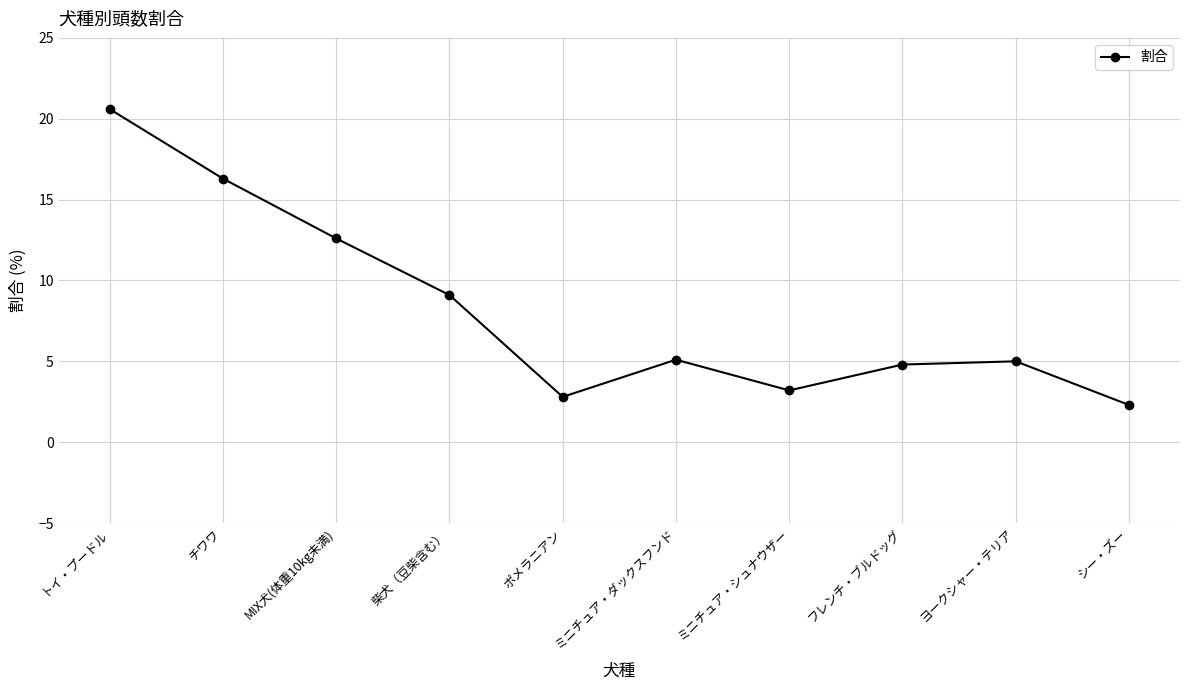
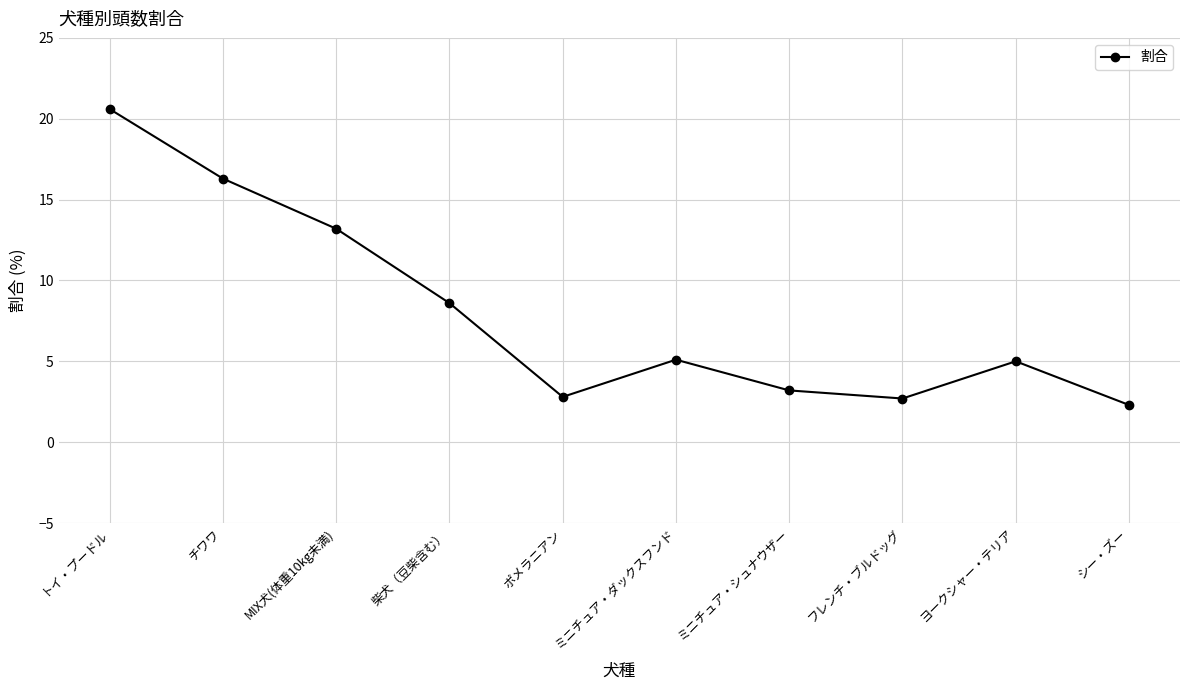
  {
    "トイ・プードル": 20.6,
    "チワワ": 16.3,
-   "MIX犬(体重10kg未満)": 12.6,
-   "柴犬（豆柴含む）": 9.1,
+   "MIX犬(体重10kg未満)": 13.2,
+   "柴犬（豆柴含む）": 8.6,
    "ポメラニアン": 2.8,
    "ミニチュア・ダックスフンド": 5.1,
    "ミニチュア・シュナウザー": 3.2,
-   "フレンチ・ブルドッグ": 4.8,
+   "フレンチ・ブルドッグ": 2.7,
    "ヨークシャー・テリア": 5.0,
    "シー・ズー": 2.3
  }
